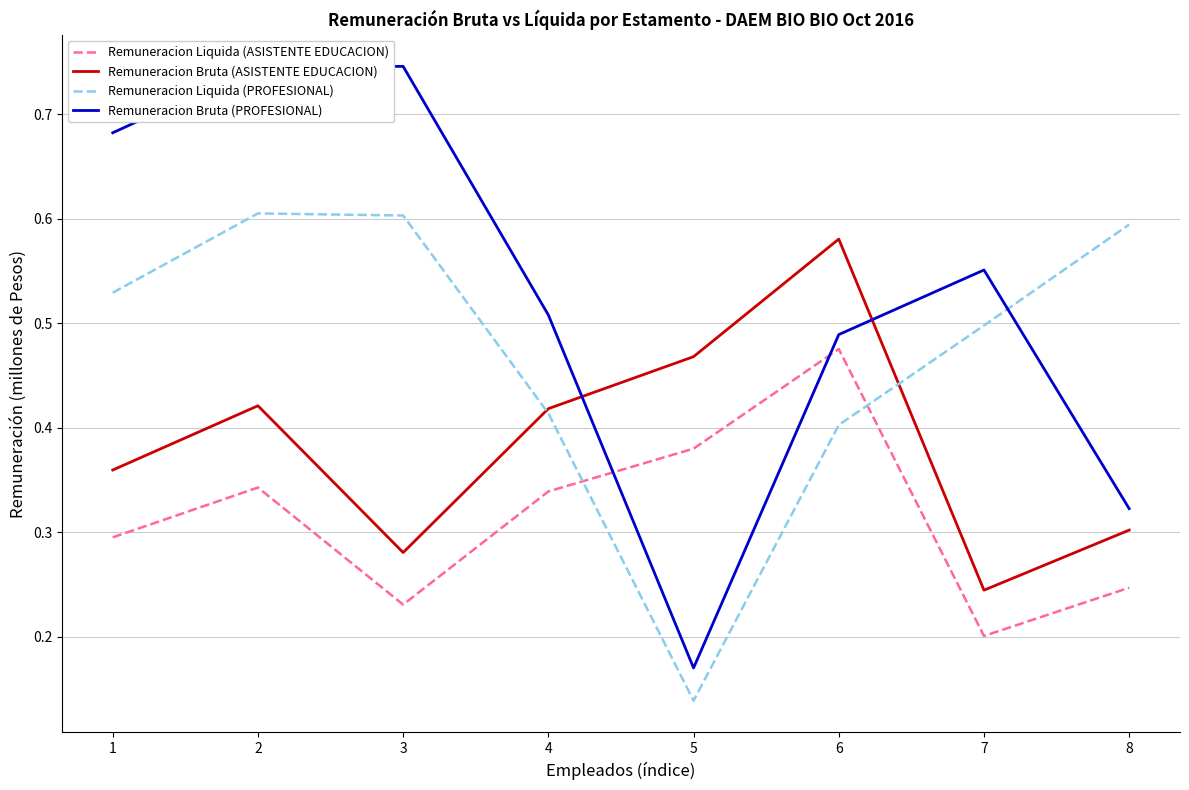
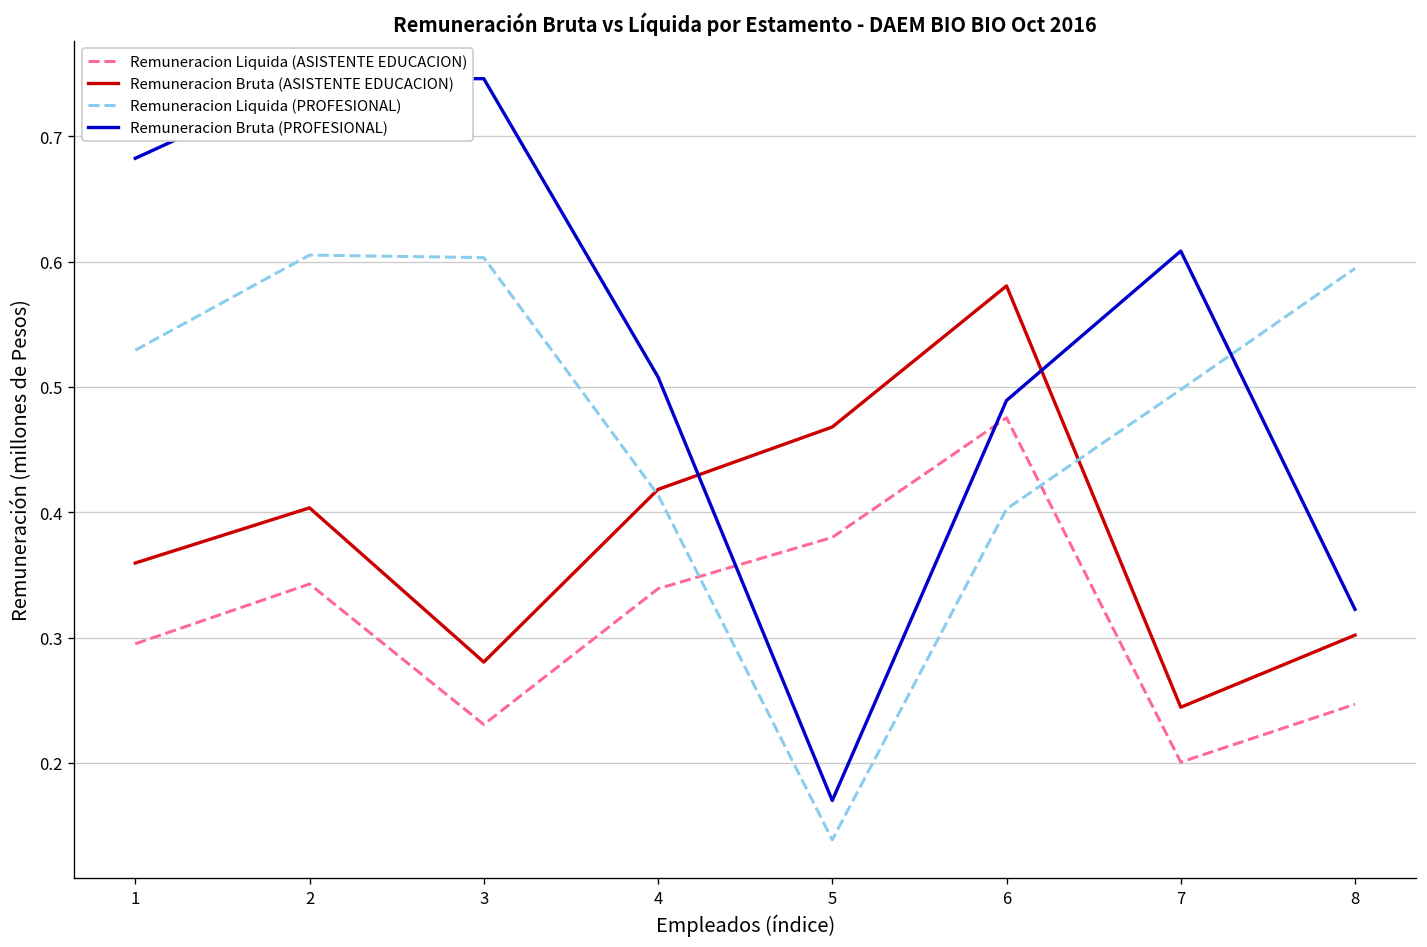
  {
    "Remuneracion Liquida (ASISTENTE EDUCACION)": {
      "1": 0.295,
      "2": 0.343,
      "3": 0.231,
      "4": 0.339,
      "5": 0.380,
      "6": 0.475,
      "7": 0.201,
      "8": 0.247
    },
    "Remuneracion Bruta (ASISTENTE EDUCACION)": {
      "1": 0.360,
-     "2": 0.421,
+     "2": 0.404,
      "3": 0.281,
      "4": 0.418,
      "5": 0.468,
      "6": 0.581,
      "7": 0.244,
      "8": 0.302
    },
    "Remuneracion Liquida (PROFESIONAL)": {
      "1": 0.529,
      "2": 0.605,
      "3": 0.603,
      "4": 0.414,
      "5": 0.139,
      "6": 0.403,
      "7": 0.498,
      "8": 0.595
    },
    "Remuneracion Bruta (PROFESIONAL)": {
      "1": 0.682,
      "3": 0.746,
      "4": 0.508,
      "5": 0.170,
      "6": 0.489,
-     "7": 0.551,
+     "7": 0.608,
      "8": 0.323
    }
  }
